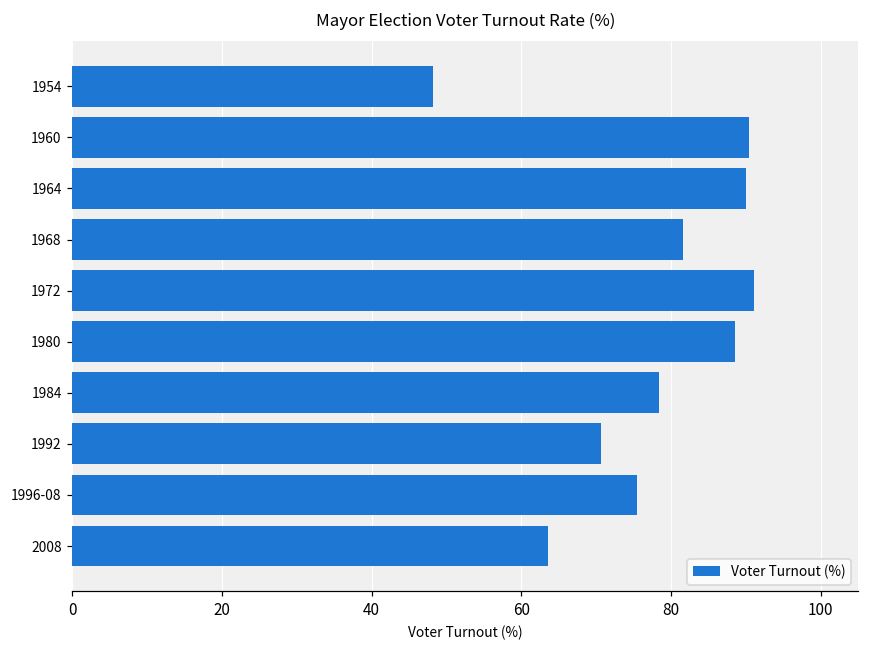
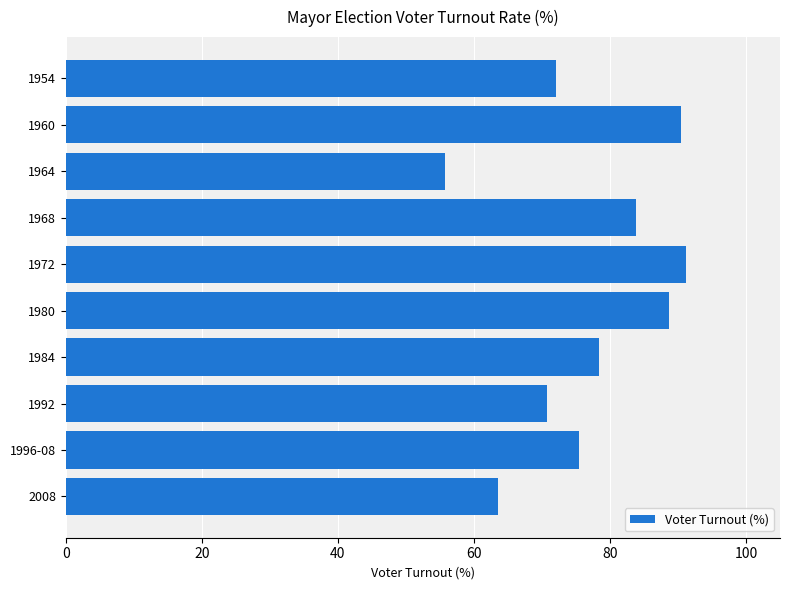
  {
-   "1954": 48,
+   "1954": 72,
    "1960": 90,
-   "1964": 90,
-   "1968": 82,
+   "1964": 56,
+   "1968": 84,
    "1972": 91,
    "1980": 89,
    "1984": 78,
    "1992": 71,
    "1996-08": 76,
    "2008": 64
  }
